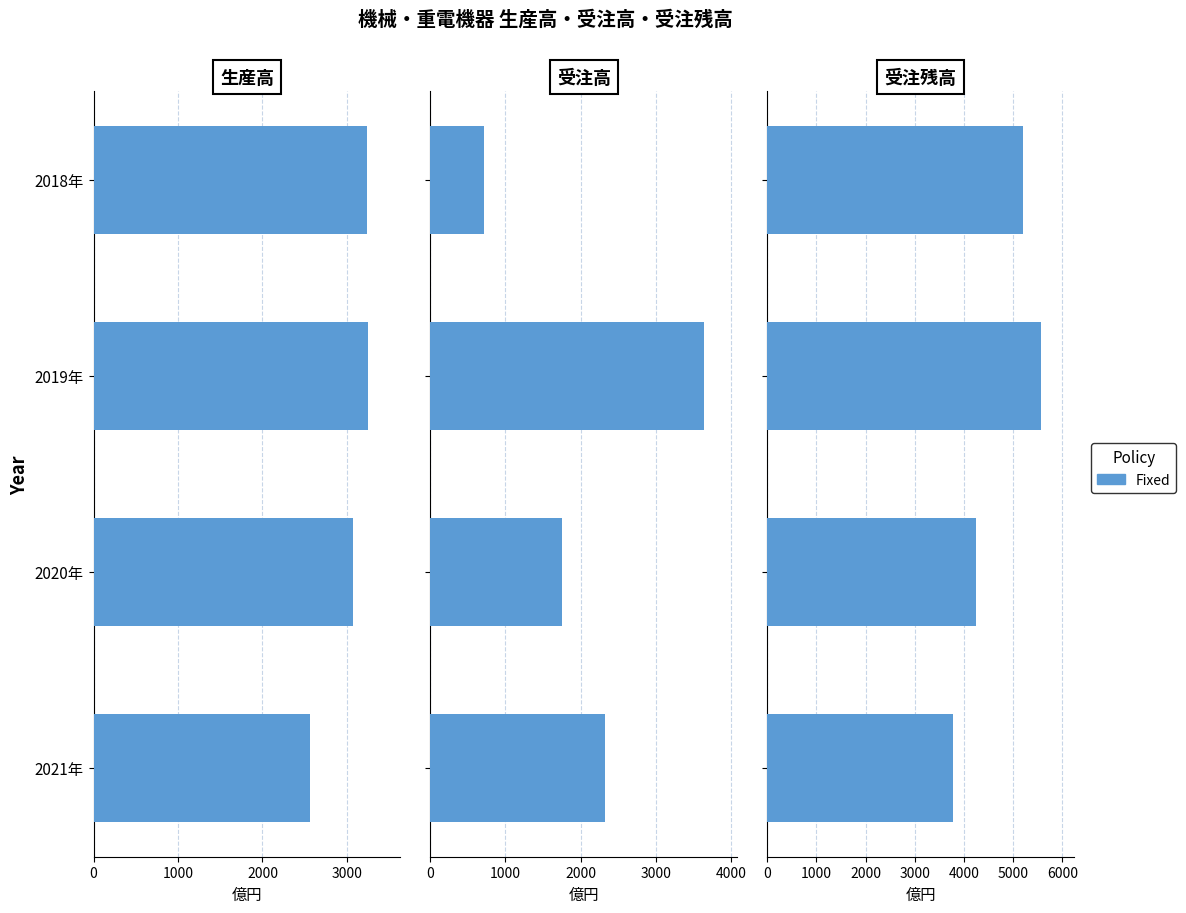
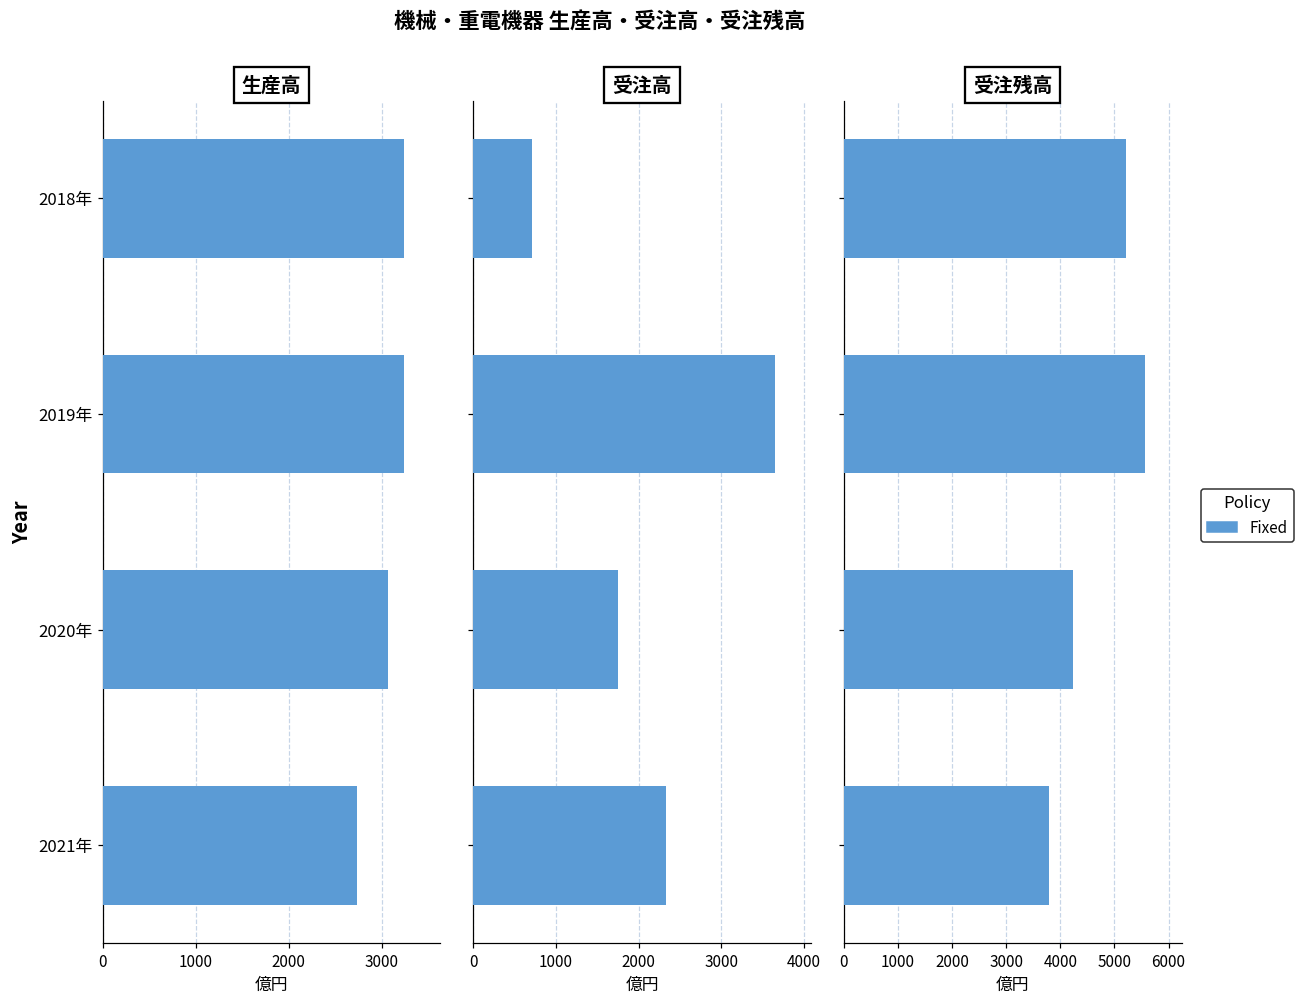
  {
    "生産高": {
      "2018年": 3200,
      "2019年": 3200,
      "2020年": 3100,
-     "2021年": 2600
+     "2021年": 2700
    }
  }
